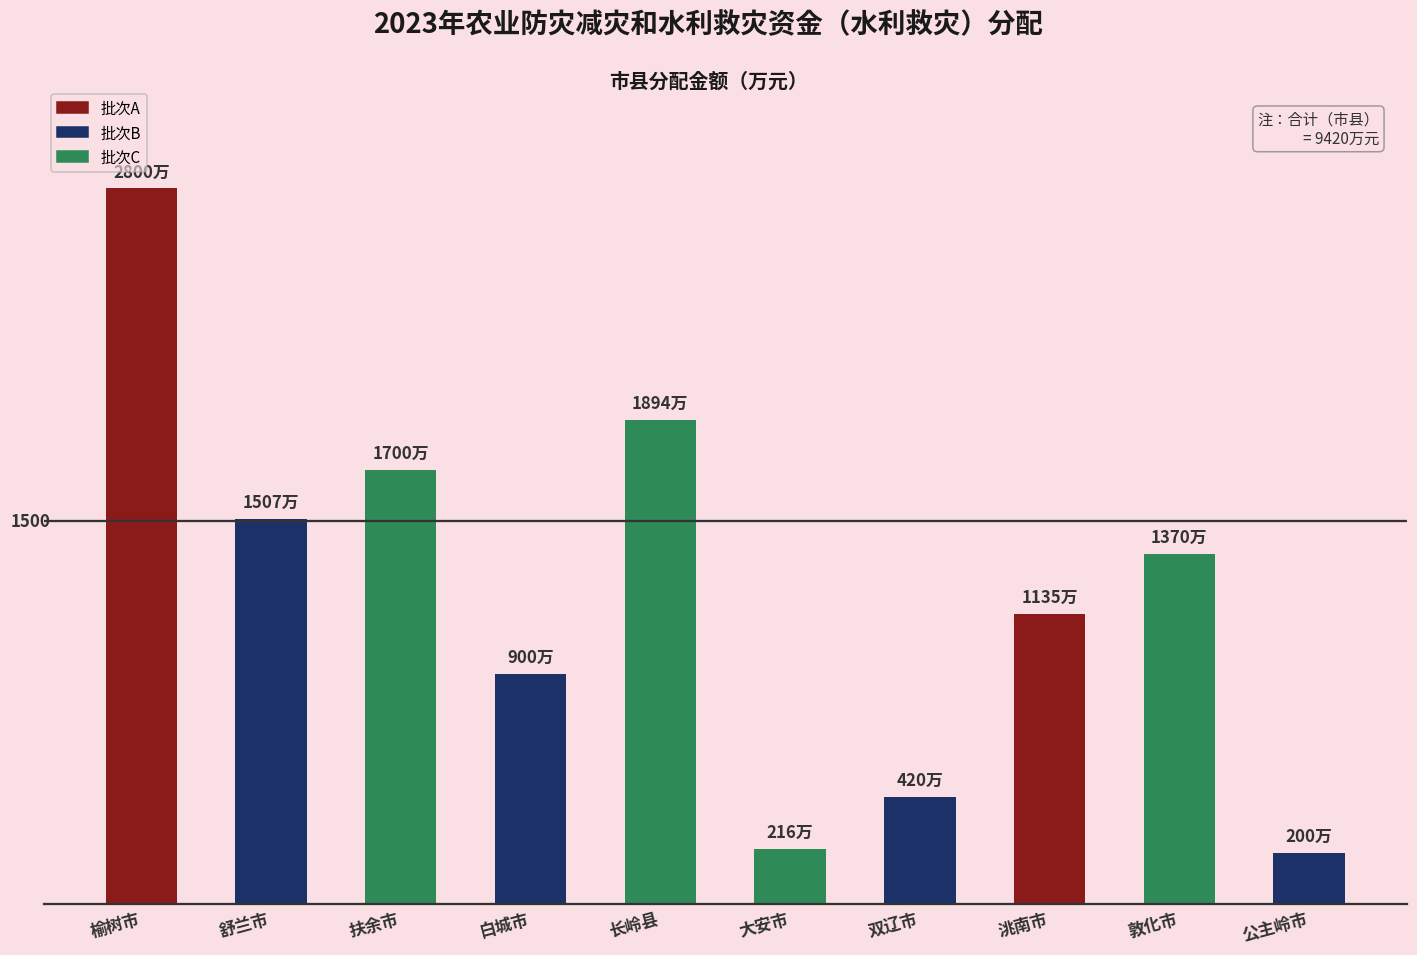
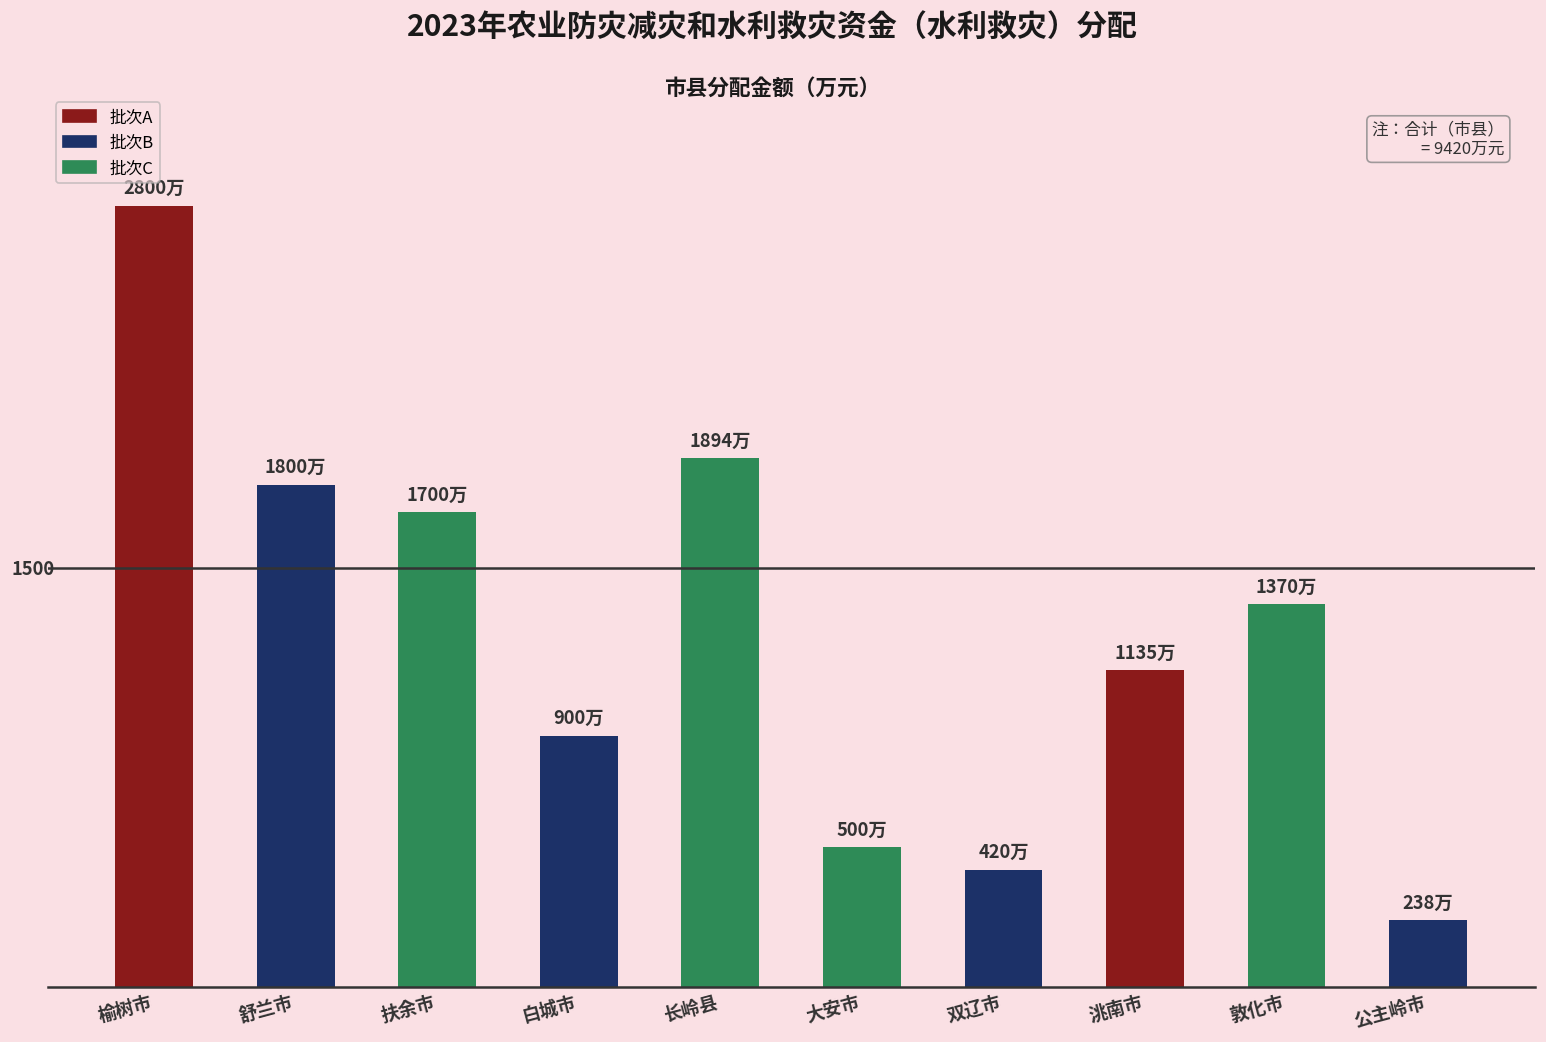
  {
-   "舒兰市": "1507万",
+   "舒兰市": "1800万",
    "扶余市": "1700万",
    "白城市": "900万",
    "长岭县": "1894万",
-   "大安市": "216万",
+   "大安市": "500万",
    "双辽市": "420万",
    "洮南市": "1135万",
    "敦化市": "1370万",
-   "公主岭市": "200万"
+   "公主岭市": "238万"
  }
